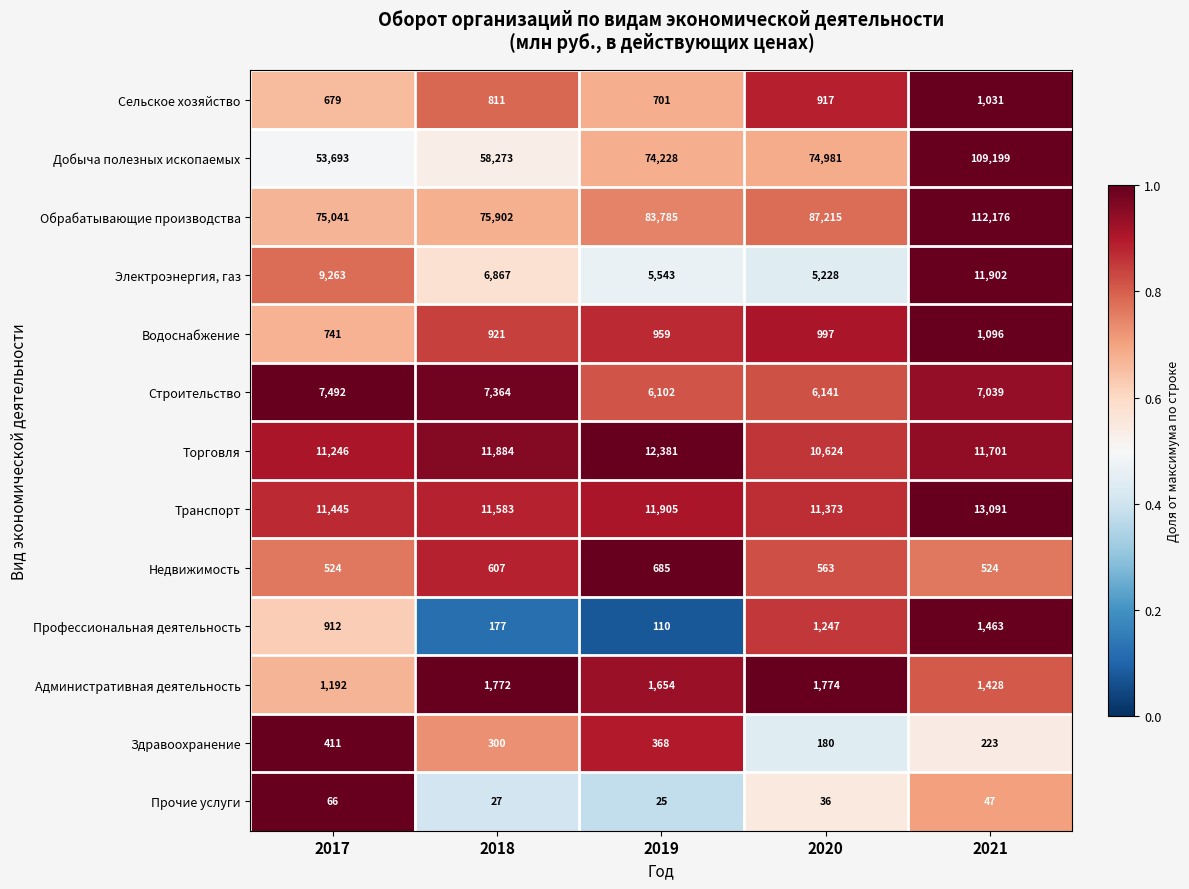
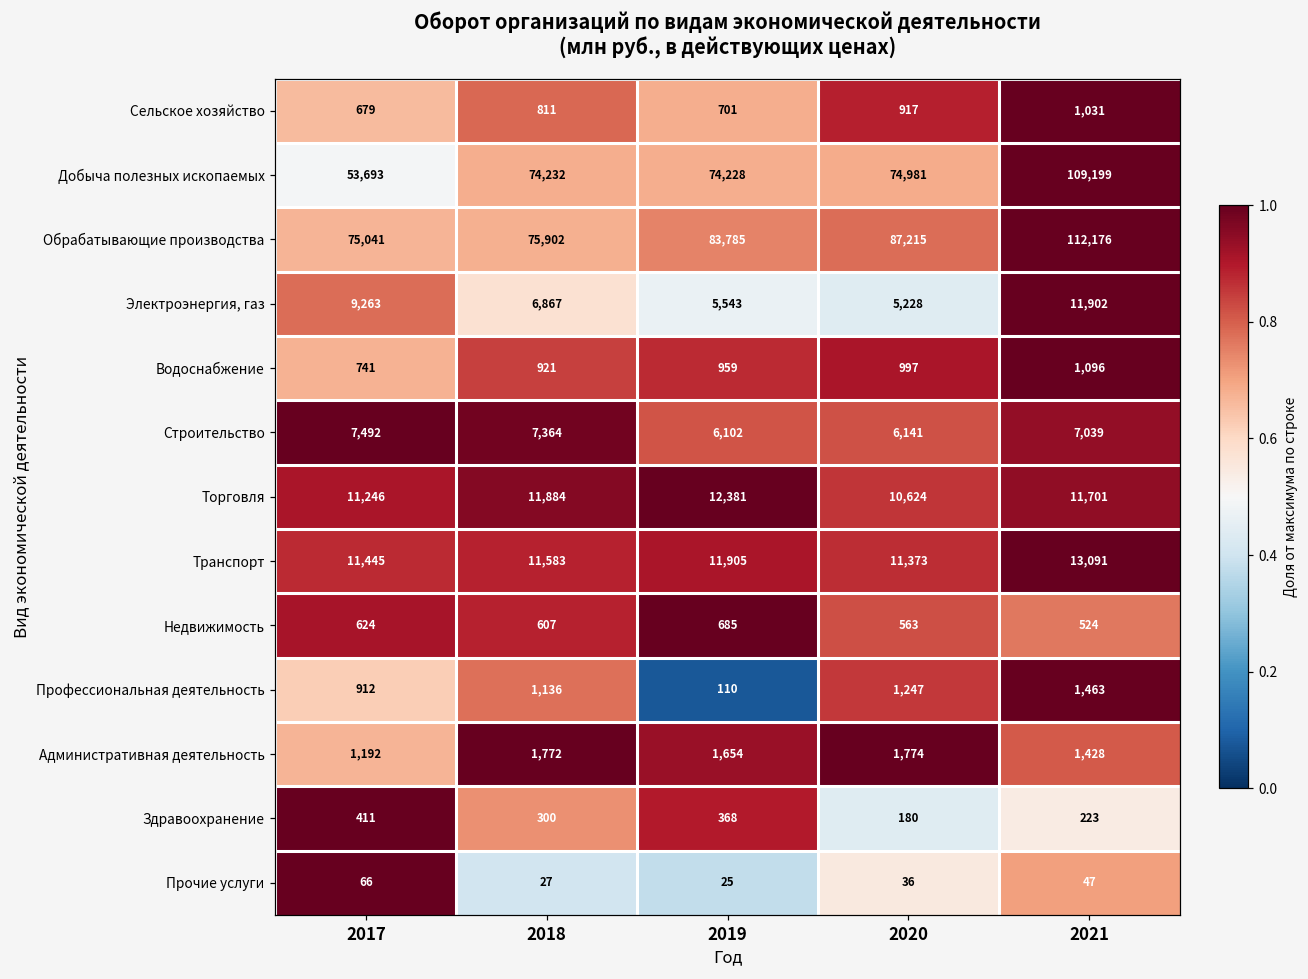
  {
    "Сельское хозяйство": {
      "2017": "679",
      "2018": "811",
      "2019": "701",
      "2020": "917",
      "2021": "1,031"
    },
    "Добыча полезных ископаемых": {
      "2017": "53,693",
-     "2018": "58,273",
+     "2018": "74,232",
      "2019": "74,228",
      "2020": "74,981",
      "2021": "109,199"
    },
    "Обрабатывающие производства": {
      "2017": "75,041",
      "2018": "75,902",
      "2019": "83,785",
      "2020": "87,215",
      "2021": "112,176"
    },
    "Электроэнергия, газ": {
      "2017": "9,263",
      "2018": "6,867",
      "2019": "5,543",
      "2020": "5,228",
      "2021": "11,902"
    },
    "Водоснабжение": {
      "2017": "741",
      "2018": "921",
      "2019": "959",
      "2020": "997",
      "2021": "1,096"
    },
    "Строительство": {
      "2017": "7,492",
      "2018": "7,364",
      "2019": "6,102",
      "2020": "6,141",
      "2021": "7,039"
    },
    "Торговля": {
      "2017": "11,246",
      "2018": "11,884",
      "2019": "12,381",
      "2020": "10,624",
      "2021": "11,701"
    },
    "Транспорт": {
      "2017": "11,445",
      "2018": "11,583",
      "2019": "11,905",
      "2020": "11,373",
      "2021": "13,091"
    },
    "Недвижимость": {
-     "2017": "524",
+     "2017": "624",
      "2018": "607",
      "2019": "685",
      "2020": "563",
      "2021": "524"
    },
    "Профессиональная деятельность": {
      "2017": "912",
-     "2018": "177",
+     "2018": "1,136",
      "2019": "110",
      "2020": "1,247",
      "2021": "1,463"
    },
    "Административная деятельность": {
      "2017": "1,192",
      "2018": "1,772",
      "2019": "1,654",
      "2020": "1,774",
      "2021": "1,428"
    },
    "Здравоохранение": {
      "2017": "411",
      "2018": "300",
      "2019": "368",
      "2020": "180",
      "2021": "223"
    },
    "Прочие услуги": {
      "2017": "66",
      "2018": "27",
      "2019": "25",
      "2020": "36",
      "2021": "47"
    }
  }
